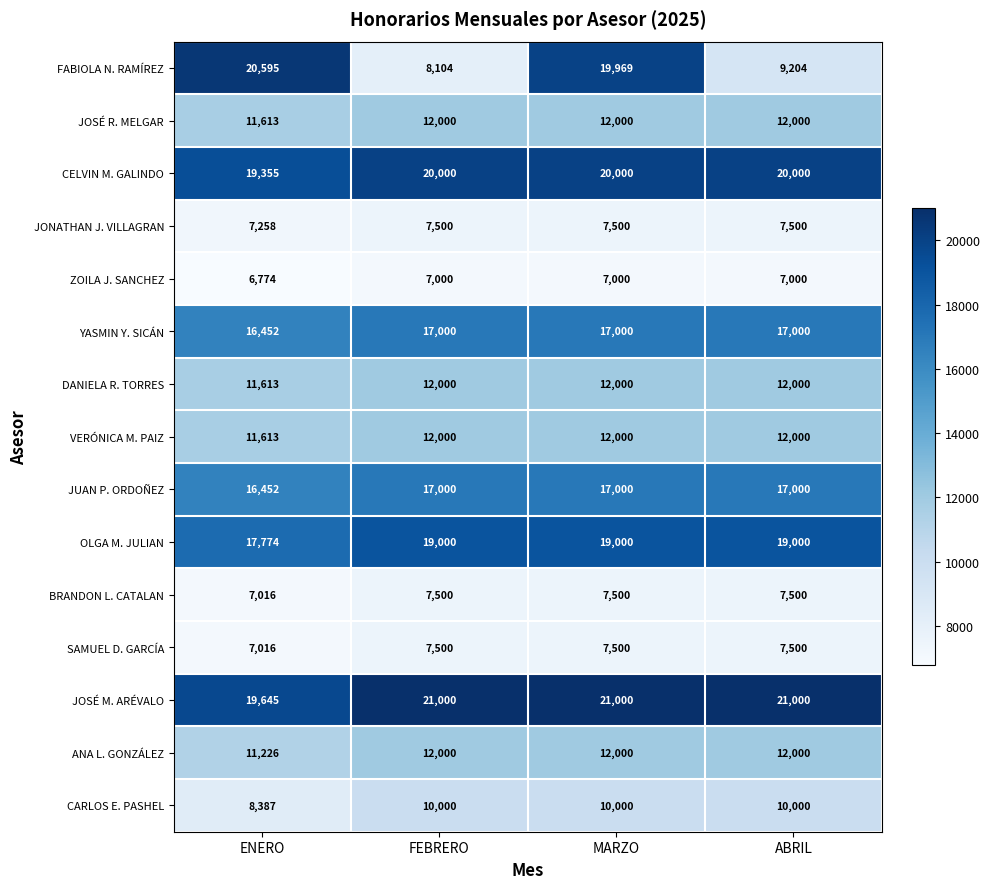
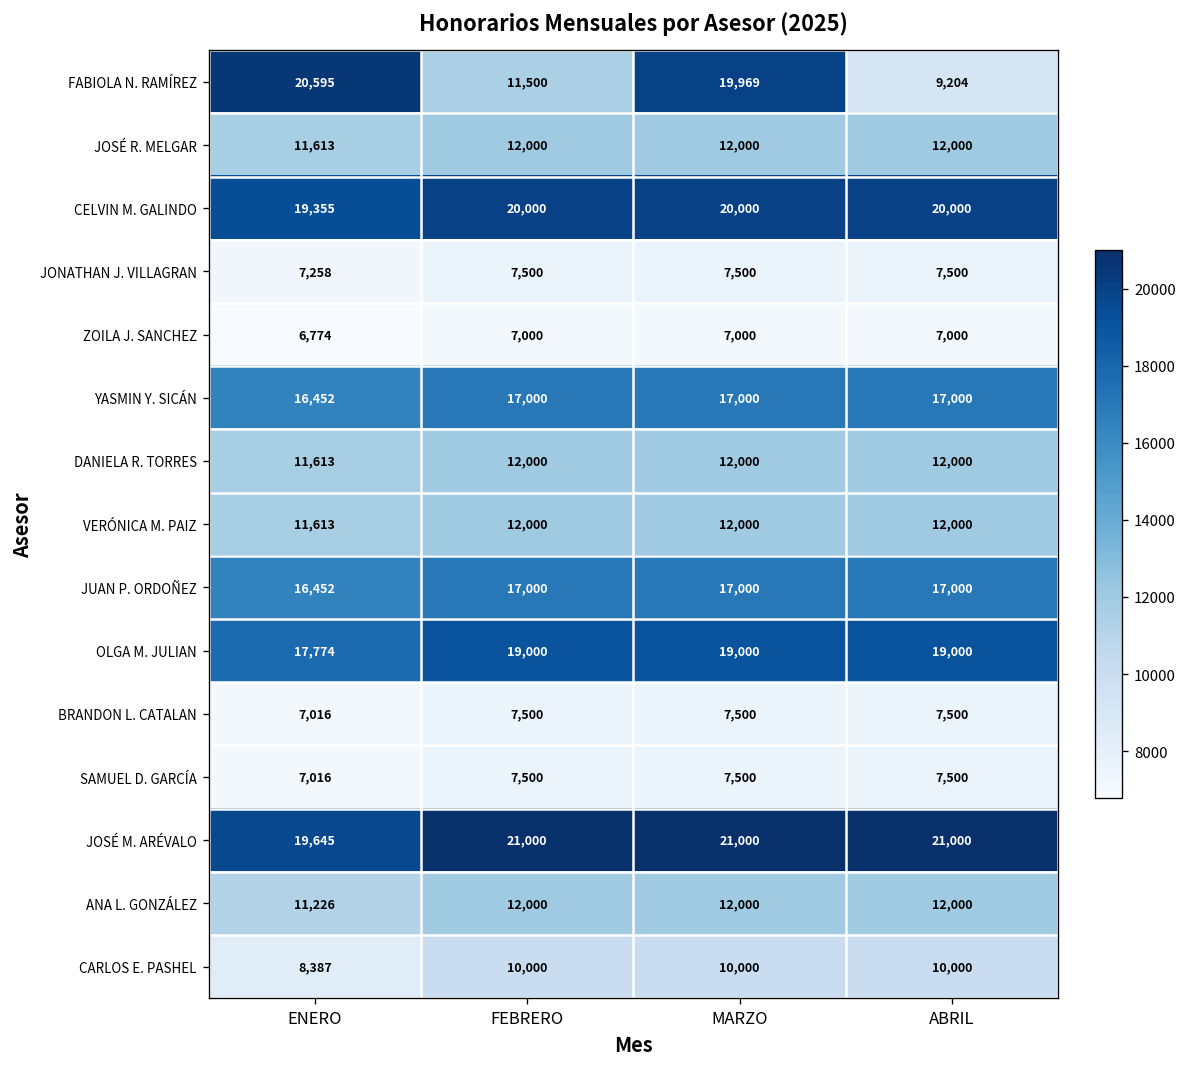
  {
    "FABIOLA N. RAMÍREZ": {
      "ENERO": "20,595",
-     "FEBRERO": "8,104",
+     "FEBRERO": "11,500",
      "MARZO": "19,969",
      "ABRIL": "9,204"
    },
    "JOSÉ R. MELGAR": {
      "ENERO": "11,613",
      "FEBRERO": "12,000",
      "MARZO": "12,000",
      "ABRIL": "12,000"
    },
    "CELVIN M. GALINDO": {
      "ENERO": "19,355",
      "FEBRERO": "20,000",
      "MARZO": "20,000",
      "ABRIL": "20,000"
    },
    "JONATHAN J. VILLAGRAN": {
      "ENERO": "7,258",
      "FEBRERO": "7,500",
      "MARZO": "7,500",
      "ABRIL": "7,500"
    },
    "ZOILA J. SANCHEZ": {
      "ENERO": "6,774",
      "FEBRERO": "7,000",
      "MARZO": "7,000",
      "ABRIL": "7,000"
    },
    "YASMIN Y. SICÁN": {
      "ENERO": "16,452",
      "FEBRERO": "17,000",
      "MARZO": "17,000",
      "ABRIL": "17,000"
    },
    "DANIELA R. TORRES": {
      "ENERO": "11,613",
      "FEBRERO": "12,000",
      "MARZO": "12,000",
      "ABRIL": "12,000"
    },
    "VERÓNICA M. PAIZ": {
      "ENERO": "11,613",
      "FEBRERO": "12,000",
      "MARZO": "12,000",
      "ABRIL": "12,000"
    },
    "JUAN P. ORDOÑEZ": {
      "ENERO": "16,452",
      "FEBRERO": "17,000",
      "MARZO": "17,000",
      "ABRIL": "17,000"
    },
    "OLGA M. JULIAN": {
      "ENERO": "17,774",
      "FEBRERO": "19,000",
      "MARZO": "19,000",
      "ABRIL": "19,000"
    },
    "BRANDON L. CATALAN": {
      "ENERO": "7,016",
      "FEBRERO": "7,500",
      "MARZO": "7,500",
      "ABRIL": "7,500"
    },
    "SAMUEL D. GARCÍA": {
      "ENERO": "7,016",
      "FEBRERO": "7,500",
      "MARZO": "7,500",
      "ABRIL": "7,500"
    },
    "JOSÉ M. ARÉVALO": {
      "ENERO": "19,645",
      "FEBRERO": "21,000",
      "MARZO": "21,000",
      "ABRIL": "21,000"
    },
    "ANA L. GONZÁLEZ": {
      "ENERO": "11,226",
      "FEBRERO": "12,000",
      "MARZO": "12,000",
      "ABRIL": "12,000"
    },
    "CARLOS E. PASHEL": {
      "ENERO": "8,387",
      "FEBRERO": "10,000",
      "MARZO": "10,000",
      "ABRIL": "10,000"
    }
  }
